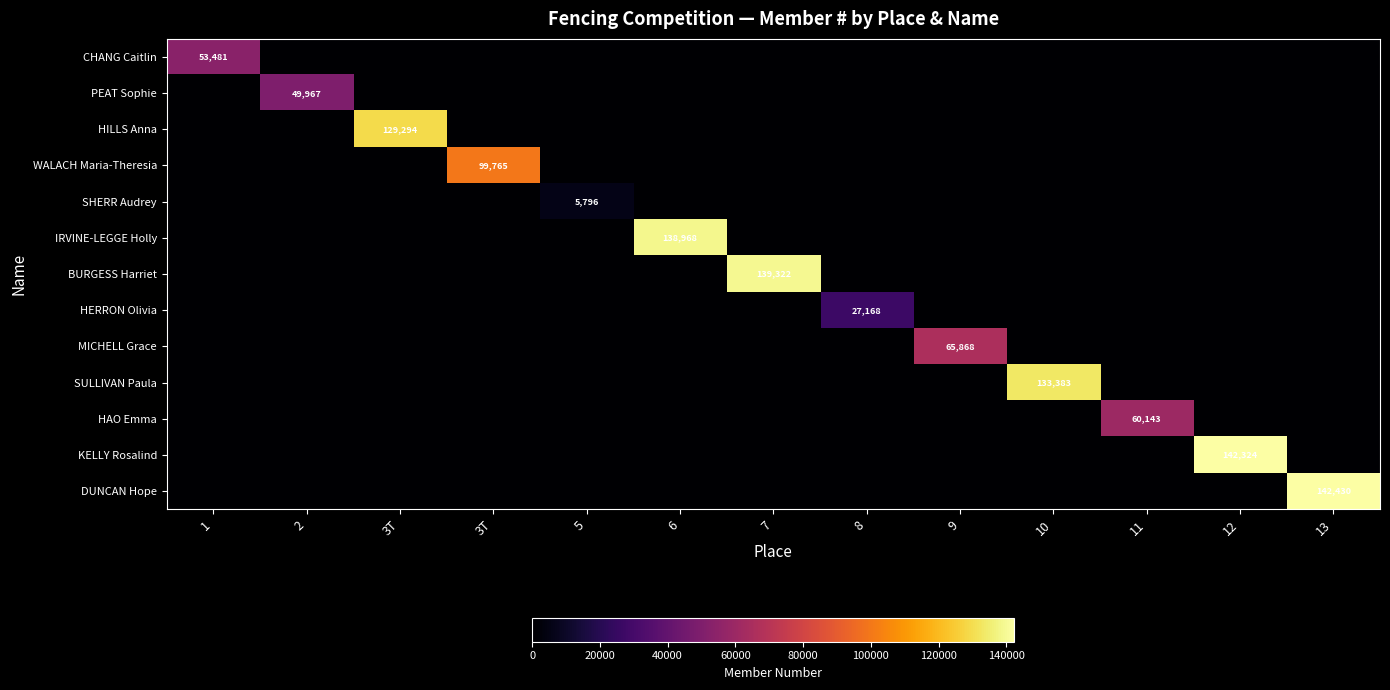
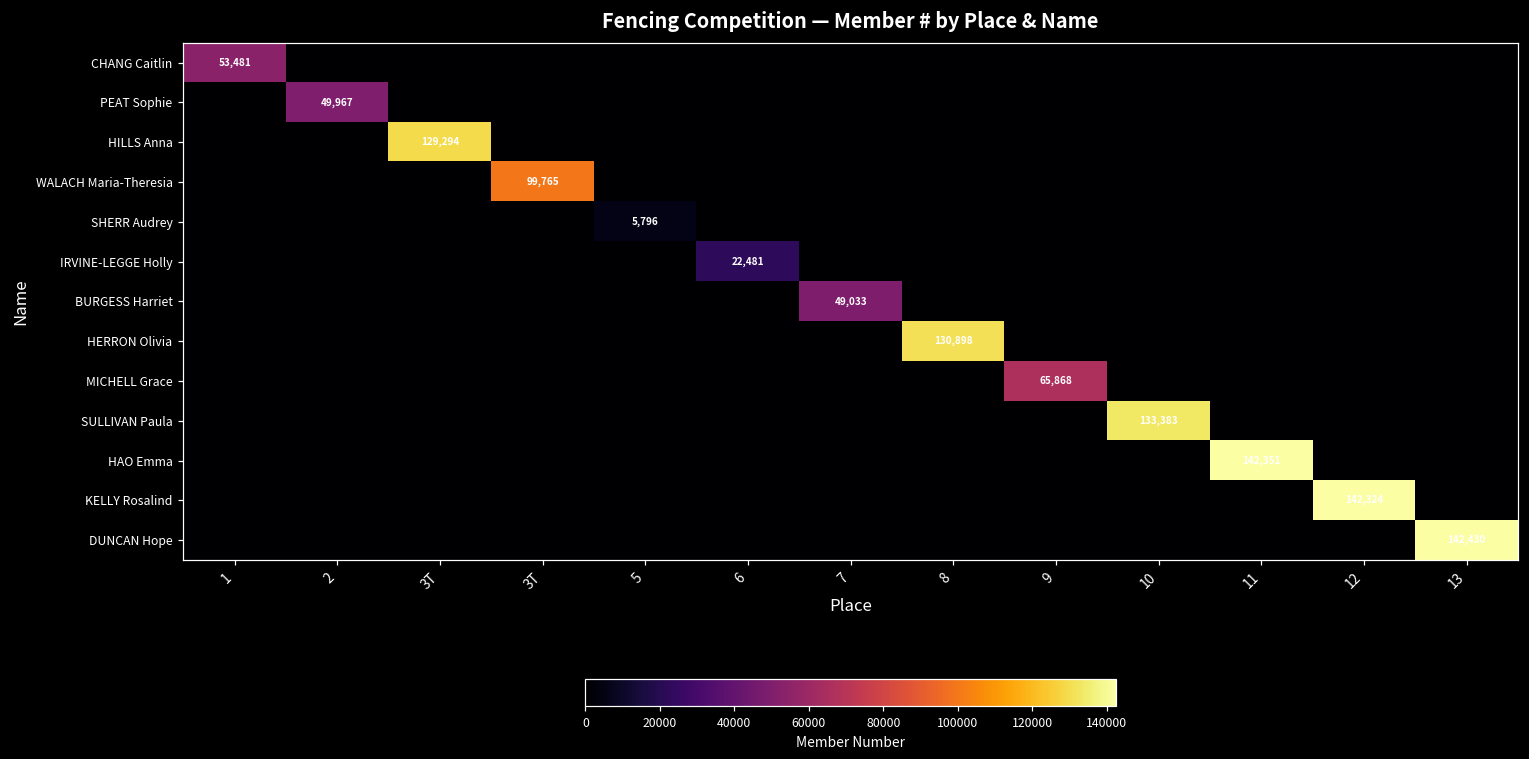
  {
    "CHANG Caitlin": {
      "1": "53,481"
    },
    "PEAT Sophie": {
      "2": "49,967"
    },
    "SHERR Audrey": {
      "5": "5,796"
    },
    "IRVINE-LEGGE Holly": {
-     "6": "138,968"
+     "6": "22,481"
    },
    "BURGESS Harriet": {
-     "7": "139,322"
+     "7": "49,033"
    },
    "HERRON Olivia": {
-     "8": "27,168"
+     "8": "130,898"
    },
    "MICHELL Grace": {
      "9": "65,868"
    },
    "SULLIVAN Paula": {
      "10": "133,383"
    },
    "HAO Emma": {
-     "11": "60,143"
+     "11": "142,351"
    },
    "KELLY Rosalind": {
      "12": "142,324"
    },
    "DUNCAN Hope": {
      "13": "142,430"
    }
  }
